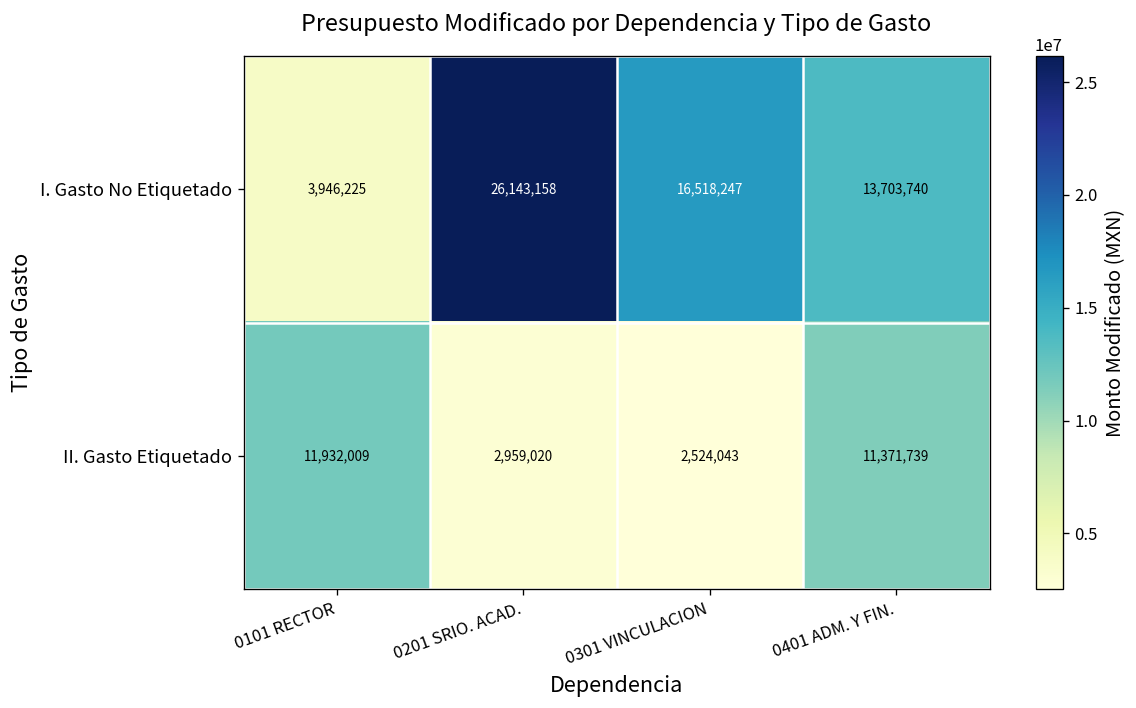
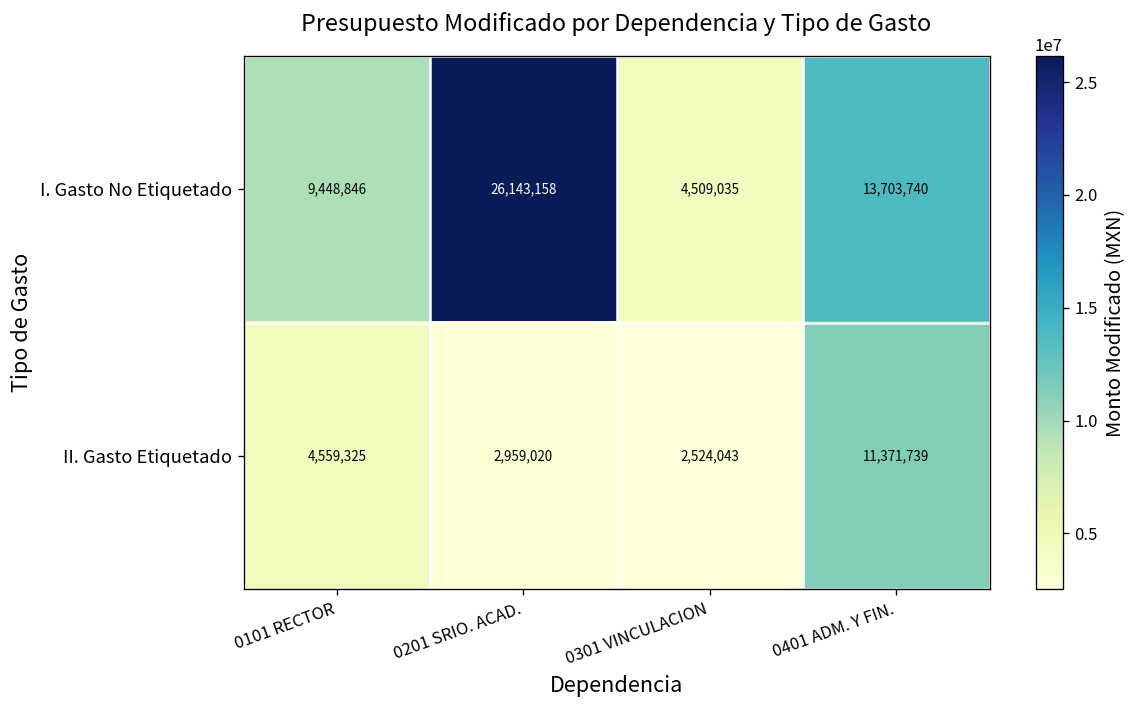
  {
    "I. Gasto No Etiquetado": {
-     "0101 RECTOR": "3,946,225",
+     "0101 RECTOR": "9,448,846",
      "0201 SRIO. ACAD.": "26,143,158",
-     "0301 VINCULACION": "16,518,247",
+     "0301 VINCULACION": "4,509,035",
      "0401 ADM. Y FIN.": "13,703,740"
    },
    "II. Gasto Etiquetado": {
-     "0101 RECTOR": "11,932,009",
+     "0101 RECTOR": "4,559,325",
      "0201 SRIO. ACAD.": "2,959,020",
      "0301 VINCULACION": "2,524,043",
      "0401 ADM. Y FIN.": "11,371,739"
    }
  }
